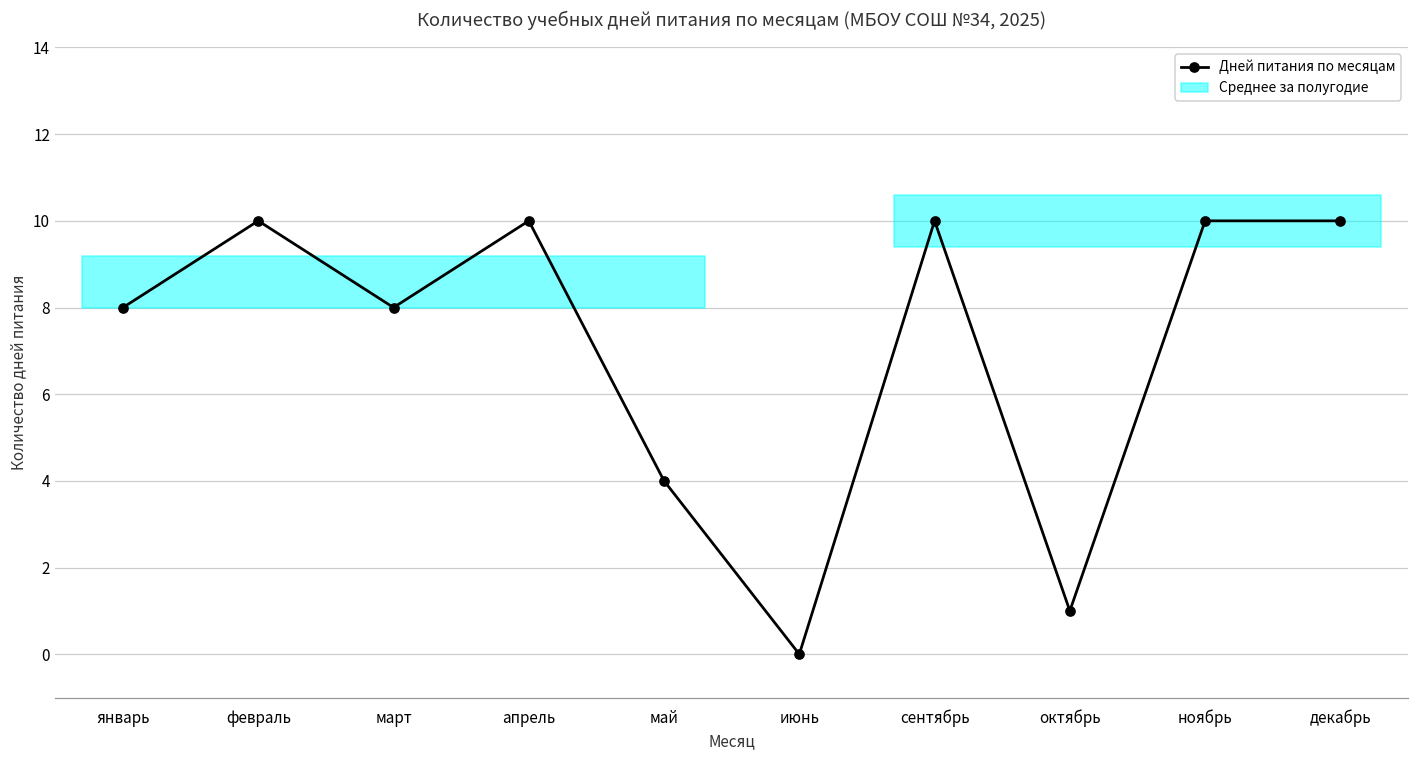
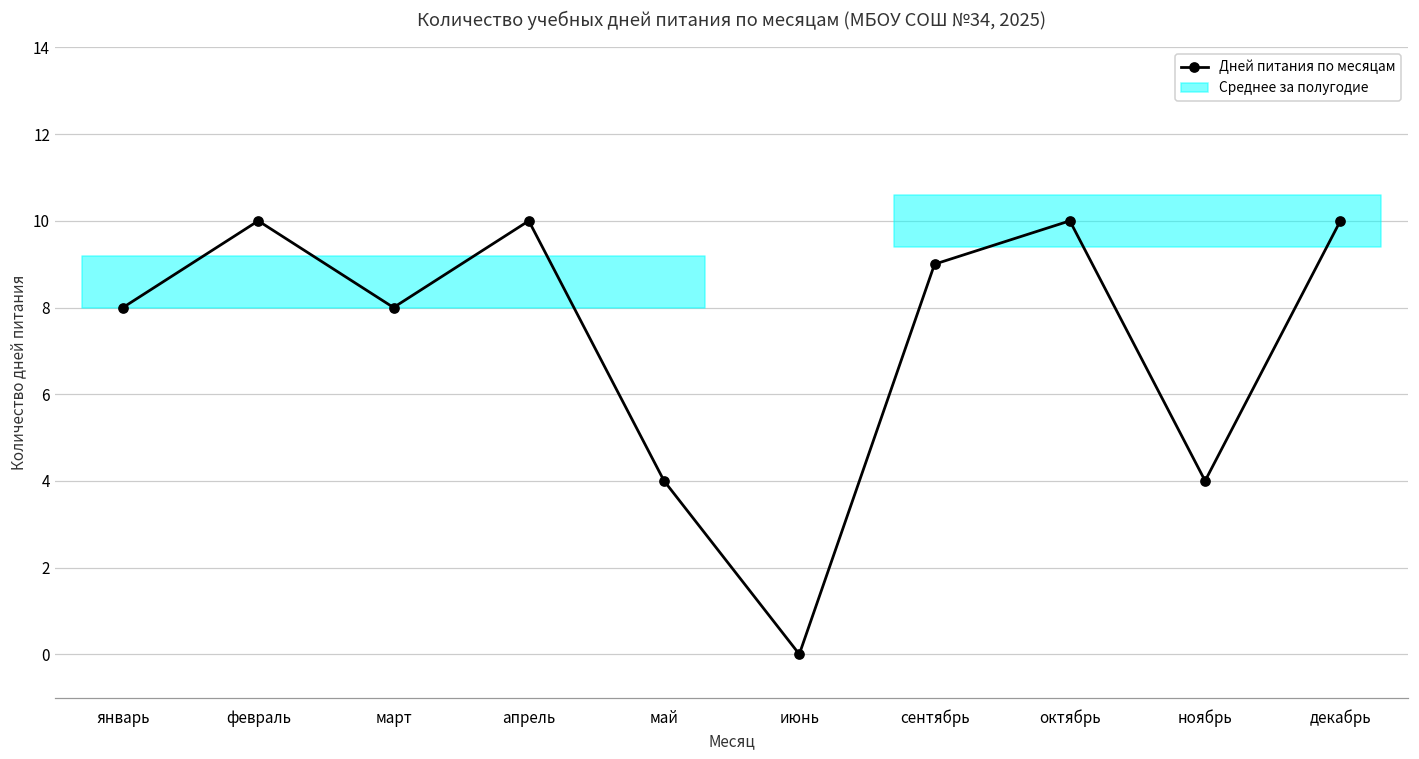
  {
    "Дней питания по месяцам": {
      "январь": 8,
      "февраль": 10,
      "март": 8,
      "апрель": 10,
      "май": 4,
      "июнь": 0,
-     "сентябрь": 10,
-     "октябрь": 1,
-     "ноябрь": 10,
+     "сентябрь": 9,
+     "октябрь": 10,
+     "ноябрь": 4,
      "декабрь": 10
    }
  }
